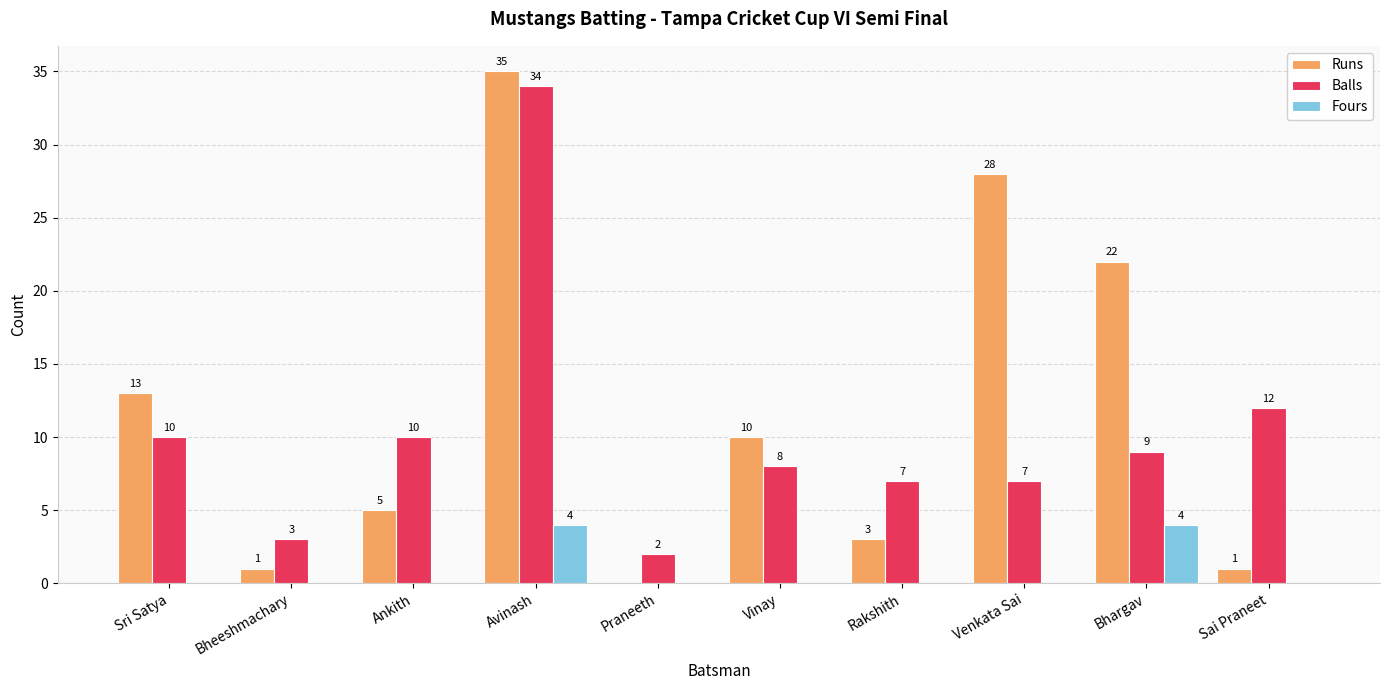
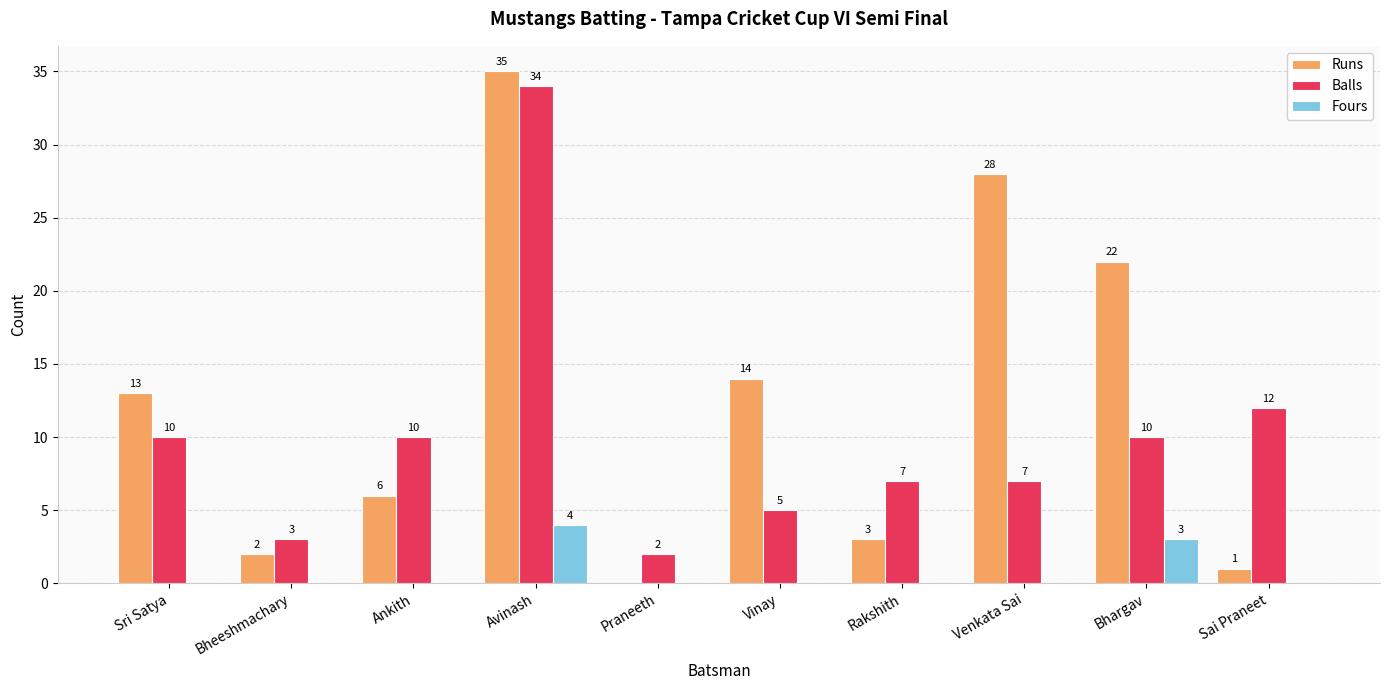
  {
    "Runs": {
      "Sri Satya": 13,
-     "Bheeshmachary": 1,
-     "Ankith": 5,
+     "Bheeshmachary": 2,
+     "Ankith": 6,
      "Avinash": 35,
-     "Vinay": 10,
+     "Vinay": 14,
      "Rakshith": 3,
      "Venkata Sai": 28,
      "Bhargav": 22,
      "Sai Praneet": 1
    },
    "Balls": {
      "Sri Satya": 10,
      "Bheeshmachary": 3,
      "Ankith": 10,
      "Avinash": 34,
      "Praneeth": 2,
-     "Vinay": 8,
+     "Vinay": 5,
      "Rakshith": 7,
      "Venkata Sai": 7,
-     "Bhargav": 9,
+     "Bhargav": 10,
      "Sai Praneet": 12
    },
    "Fours": {
      "Avinash": 4,
-     "Bhargav": 4
+     "Bhargav": 3
    }
  }
